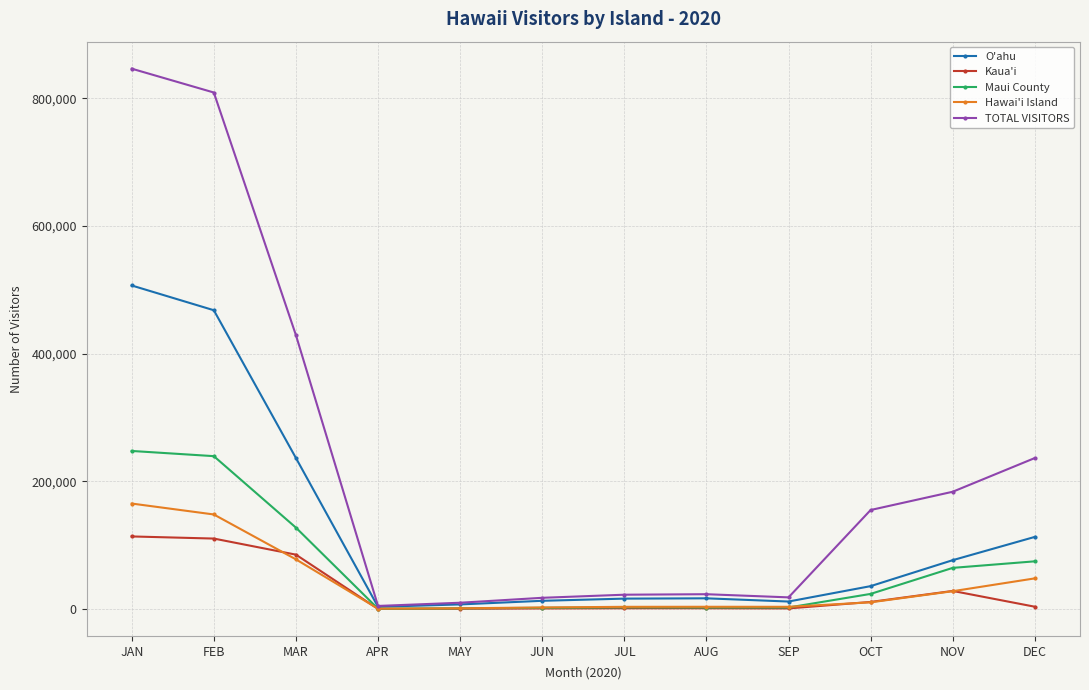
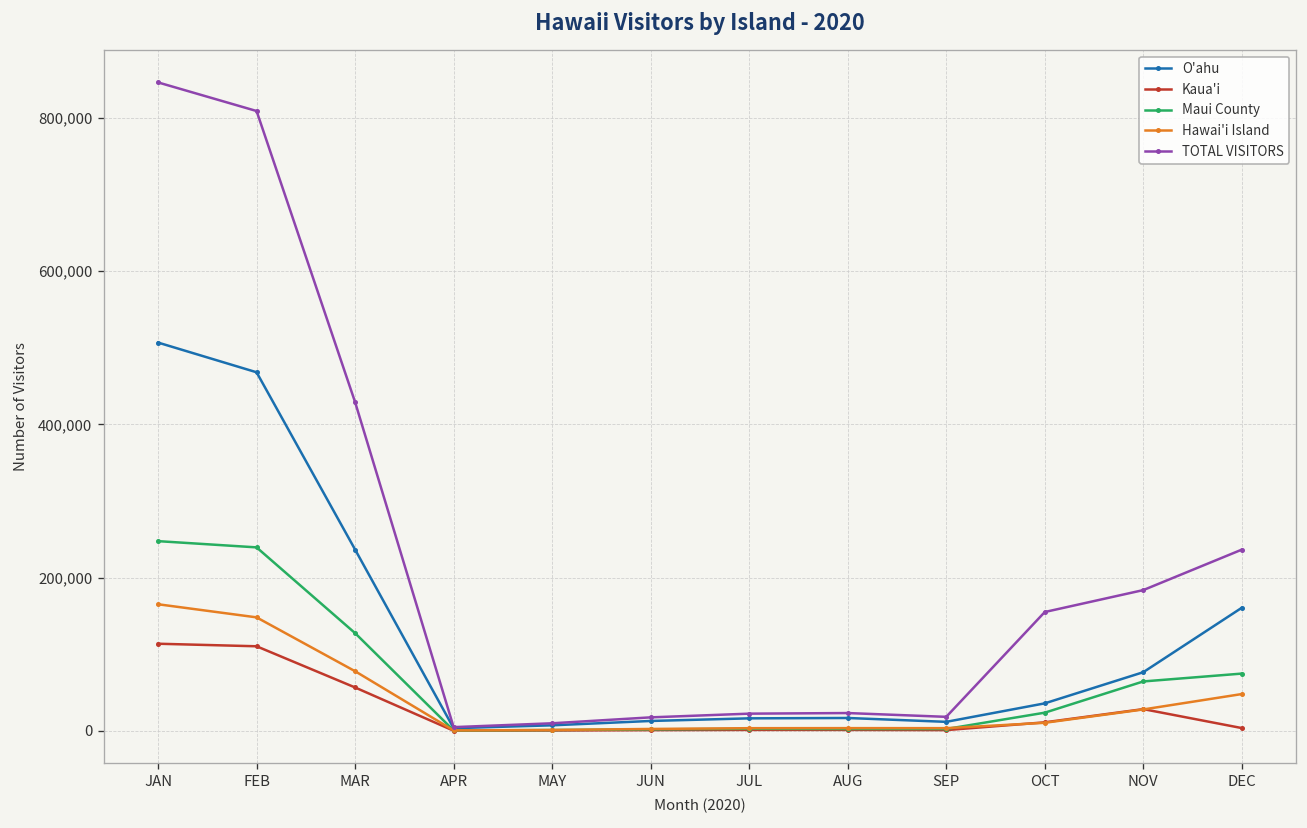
  {
    "O'ahu": {
      "JAN": "510,000",
      "FEB": "470,000",
      "MAR": "240,000",
      "JUN": "10,000",
      "JUL": "20,000",
      "AUG": "20,000",
      "SEP": "10,000",
      "OCT": "40,000",
      "NOV": "80,000",
-     "DEC": "110,000"
+     "DEC": "160,000"
    },
    "Kaua'i": {
      "JAN": "110,000",
      "FEB": "110,000",
-     "MAR": "90,000",
+     "MAR": "60,000",
      "DEC": "0"
    },
    "Maui County": {
      "JAN": "250,000",
      "FEB": "240,000",
      "MAR": "130,000",
      "OCT": "20,000",
      "NOV": "60,000",
      "DEC": "70,000"
    },
    "Hawai'i Island": {
      "JAN": "170,000",
      "FEB": "150,000",
      "MAR": "80,000",
      "DEC": "50,000"
    },
    "TOTAL VISITORS": {
      "JAN": "850,000",
      "FEB": "810,000",
      "MAR": "430,000",
      "JUN": "20,000",
      "JUL": "20,000",
      "AUG": "20,000",
      "SEP": "20,000",
      "OCT": "160,000",
      "NOV": "180,000",
      "DEC": "240,000"
    }
  }
